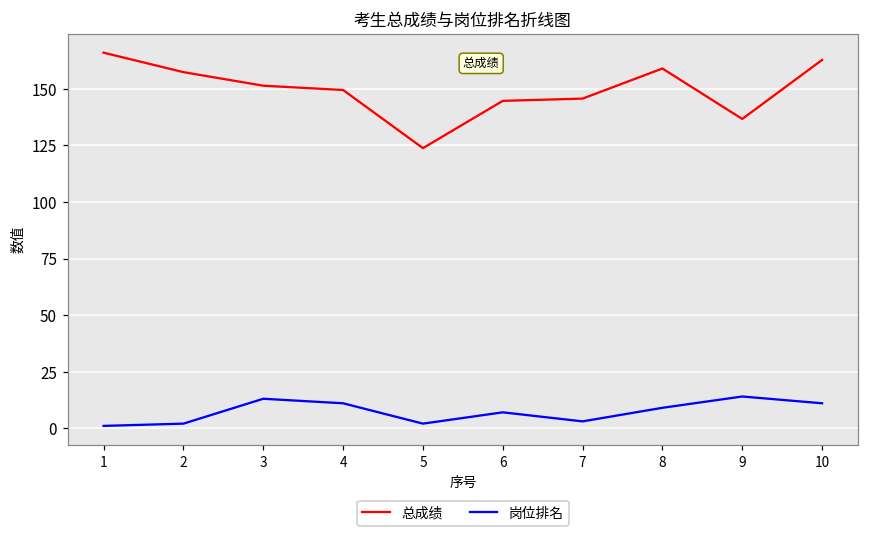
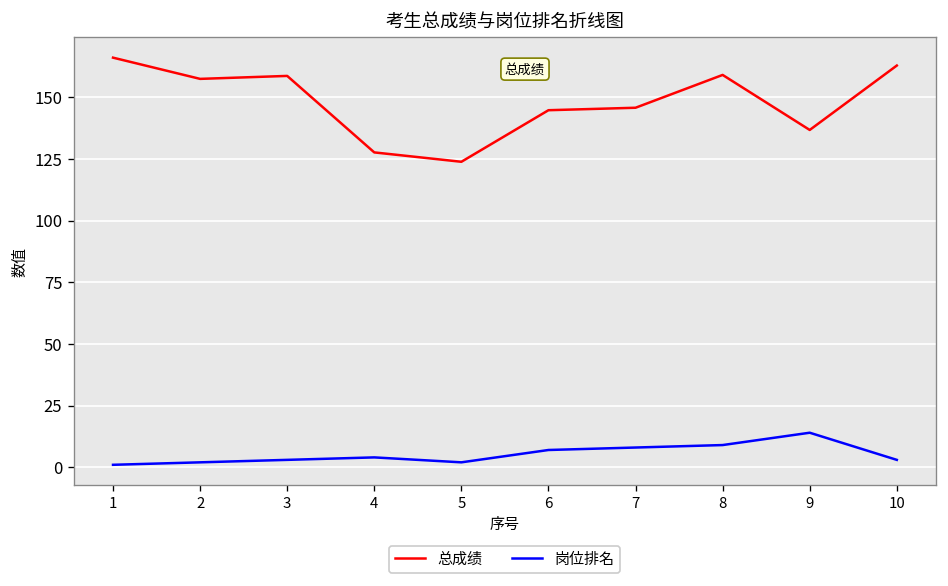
  {
    "总成绩": {
      "1": 166,
      "2": 157,
-     "3": 151,
-     "4": 150,
+     "3": 159,
+     "4": 128,
      "5": 124,
      "6": 145,
      "7": 146,
      "8": 159,
      "9": 137,
      "10": 163
    },
    "岗位排名": {
      "1": 1,
      "2": 2,
-     "3": 13,
-     "4": 11,
+     "3": 3,
+     "4": 4,
      "5": 2,
      "6": 7,
-     "7": 3,
+     "7": 8,
      "8": 9,
      "9": 14,
-     "10": 11
+     "10": 3
    }
  }
